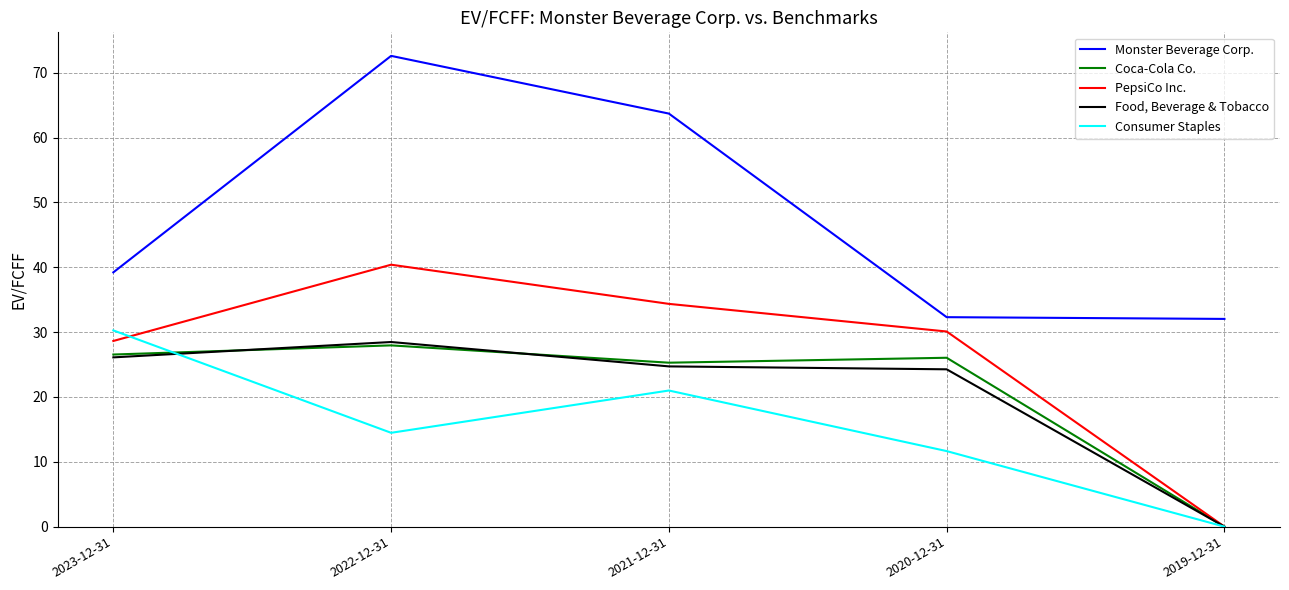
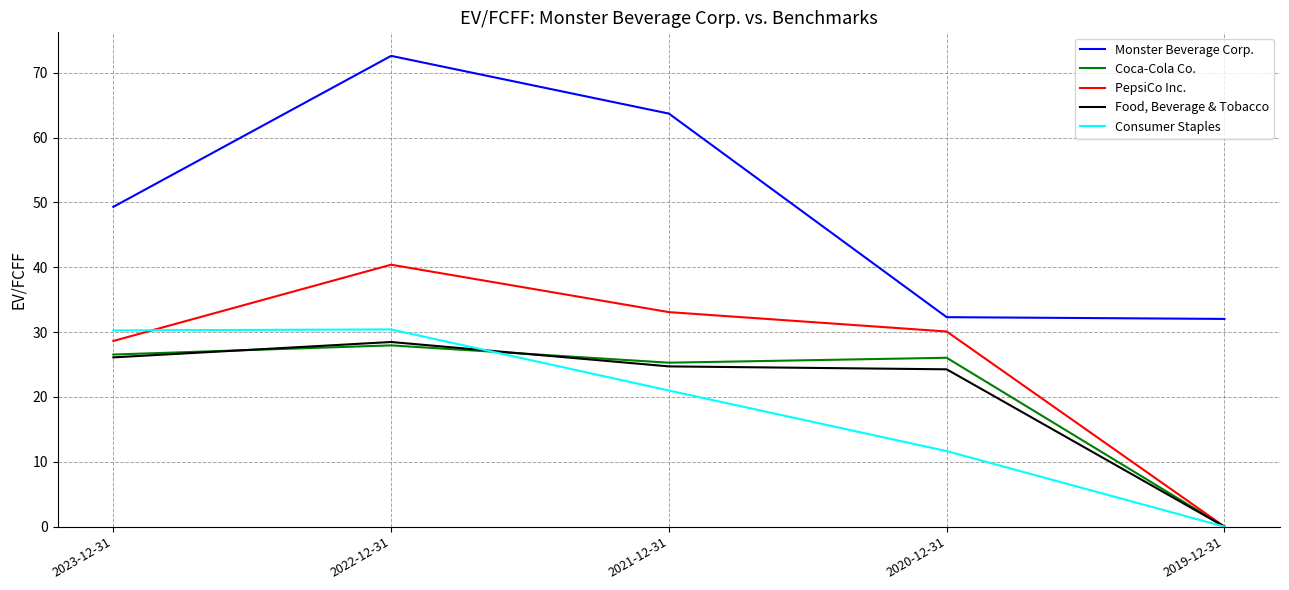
  {
    "Monster Beverage Corp.": {
-     "2023-12-31": 39,
+     "2023-12-31": 49,
      "2022-12-31": 73,
      "2021-12-31": 64,
      "2020-12-31": 32,
      "2019-12-31": 32
    },
    "Coca-Cola Co.": {
      "2023-12-31": 27,
      "2022-12-31": 28,
      "2021-12-31": 25,
      "2020-12-31": 26
    },
    "PepsiCo Inc.": {
      "2023-12-31": 29,
      "2022-12-31": 40,
-     "2021-12-31": 34,
+     "2021-12-31": 33,
      "2020-12-31": 30
    },
    "Food, Beverage & Tobacco": {
      "2023-12-31": 26,
      "2022-12-31": 28,
      "2021-12-31": 25,
      "2020-12-31": 24
    },
    "Consumer Staples": {
      "2023-12-31": 30,
-     "2022-12-31": 14,
+     "2022-12-31": 30,
      "2021-12-31": 21,
      "2020-12-31": 12
    }
  }
